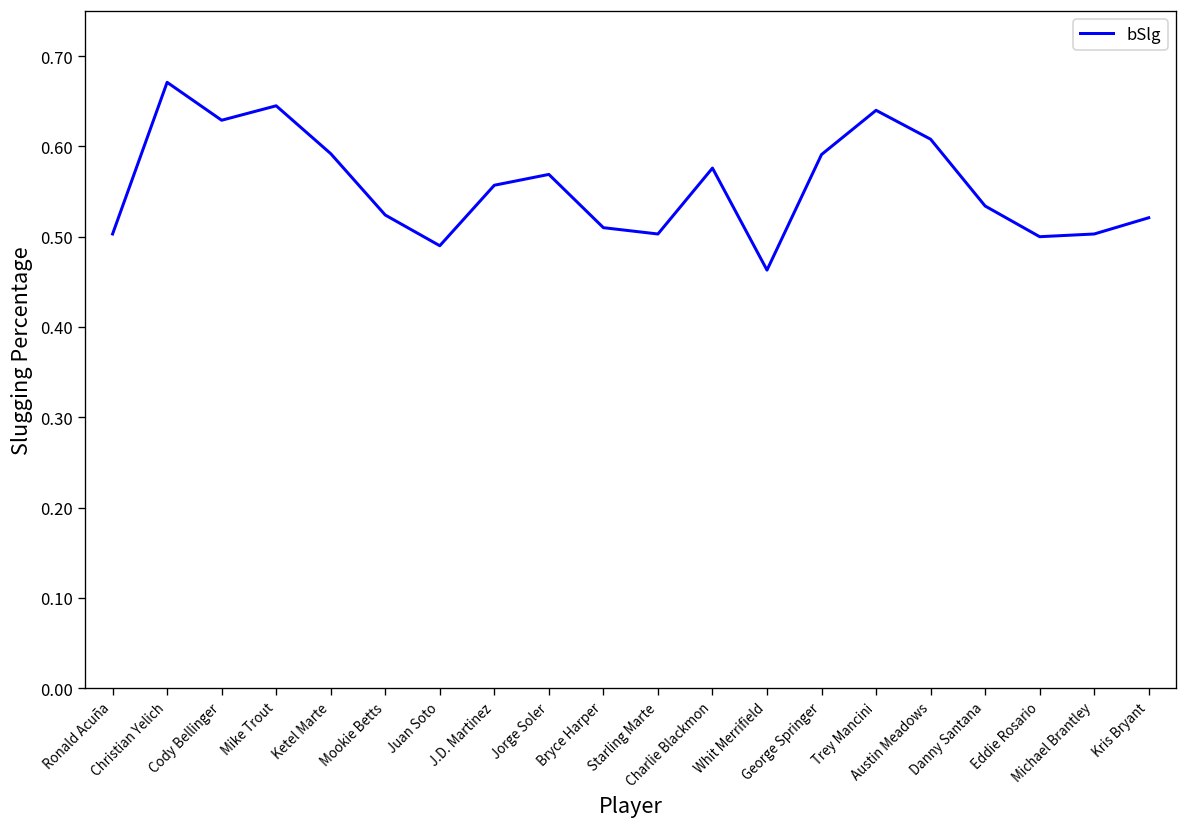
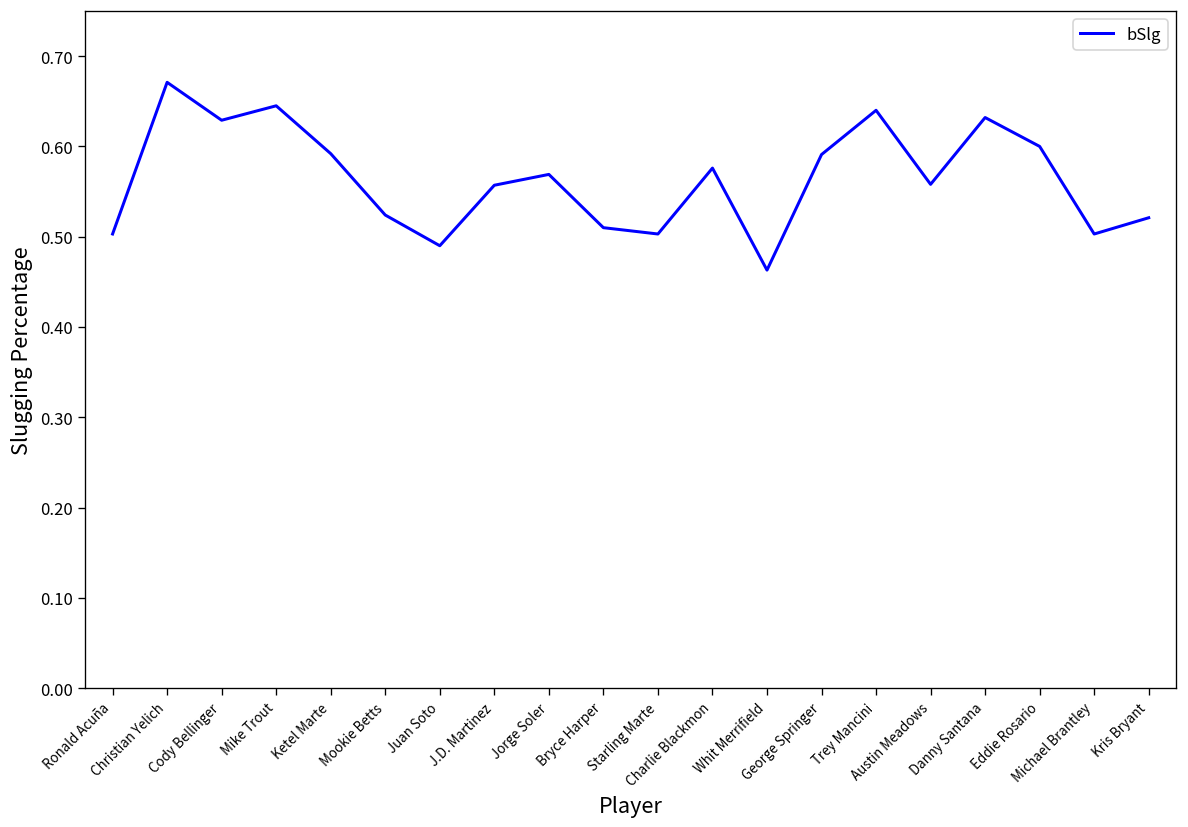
  {
    "Ronald Acuña": 0.50,
    "Christian Yelich": 0.67,
    "Cody Bellinger": 0.63,
    "Mike Trout": 0.65,
    "Ketel Marte": 0.59,
    "Mookie Betts": 0.52,
    "Juan Soto": 0.49,
    "J.D. Martinez": 0.56,
    "Jorge Soler": 0.57,
    "Bryce Harper": 0.51,
    "Starling Marte": 0.50,
    "Charlie Blackmon": 0.58,
    "Whit Merrifield": 0.46,
    "George Springer": 0.59,
    "Trey Mancini": 0.64,
-   "Austin Meadows": 0.61,
-   "Danny Santana": 0.53,
-   "Eddie Rosario": 0.5,
+   "Austin Meadows": 0.56,
+   "Danny Santana": 0.63,
+   "Eddie Rosario": 0.6,
    "Michael Brantley": 0.50,
    "Kris Bryant": 0.52
  }
